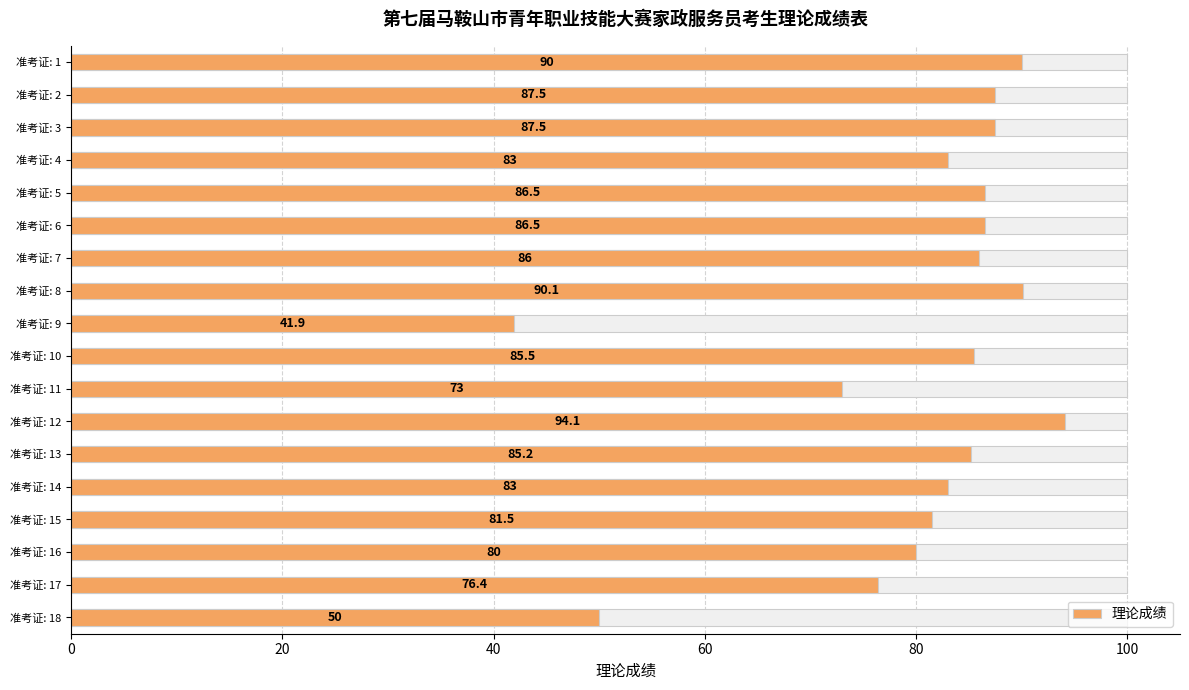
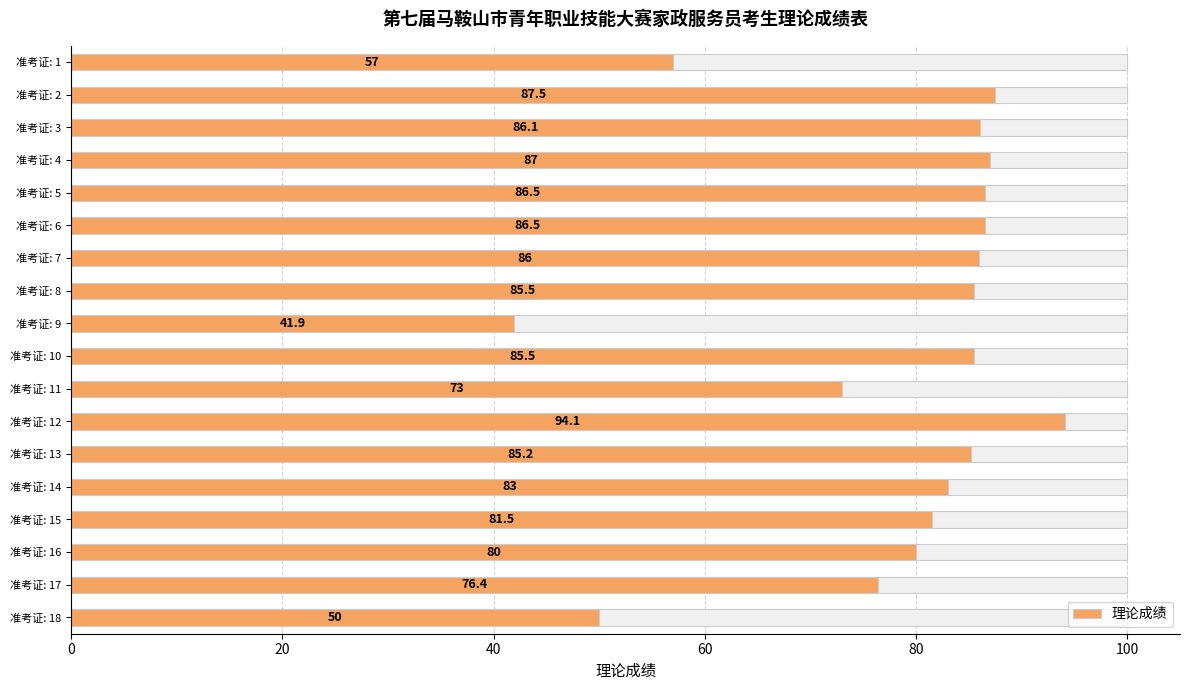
  {
    "理论成绩": {
-     "准考证: 1": 90,
-     "准考证: 3": 87.5,
-     "准考证: 4": 83,
-     "准考证: 8": 90.1
+     "准考证: 1": 57,
+     "准考证: 3": 86.1,
+     "准考证: 4": 87,
+     "准考证: 8": 85.5
    }
  }
